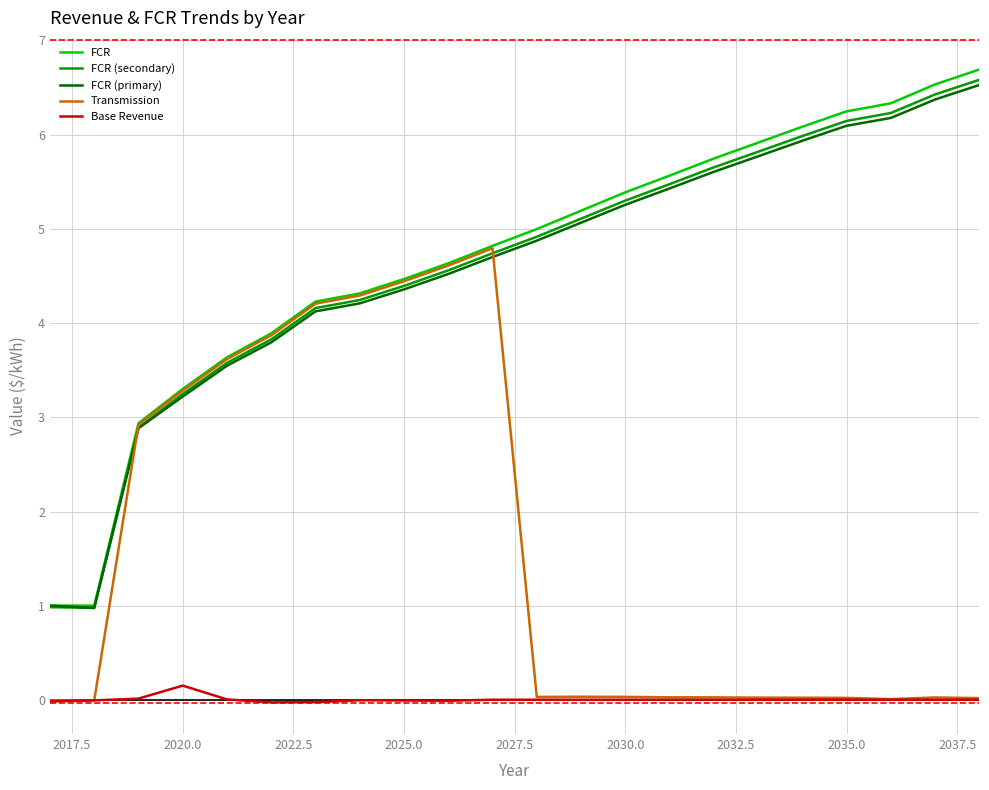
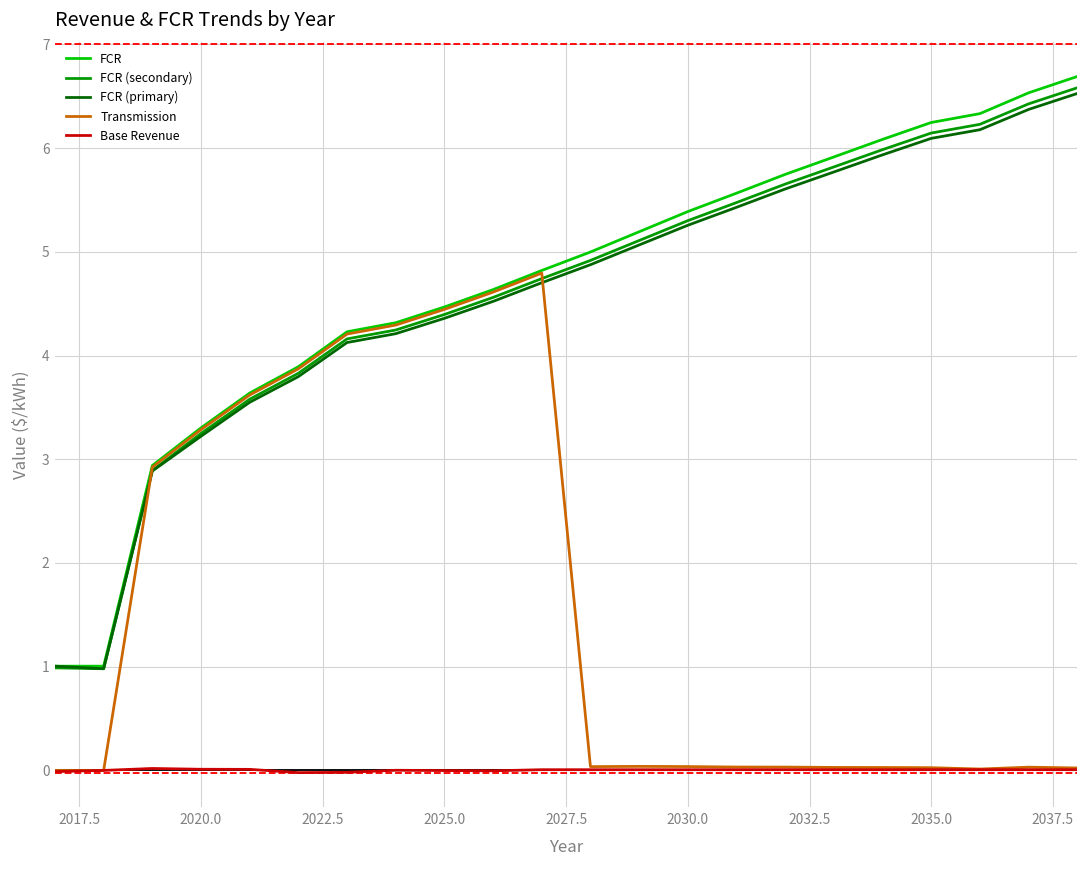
  {
    "Transmission": {
      "2030.0": 0.0
    },
    "Base Revenue": {
-     "2020.0": 0.2,
+     "2020.0": 0.0,
      "2025.0": 0.0,
      "2030.0": 0.0
    }
  }
